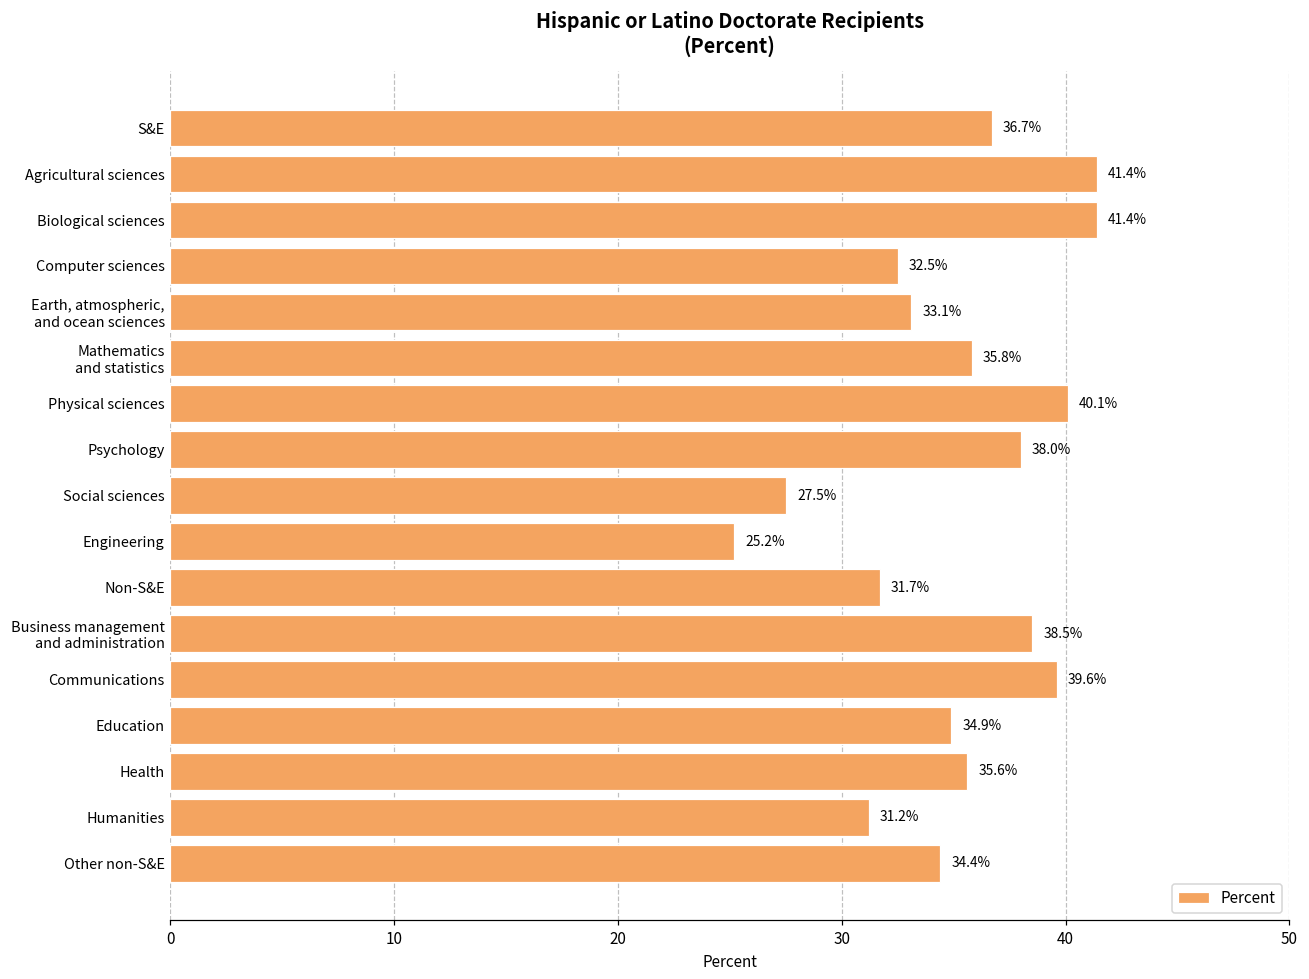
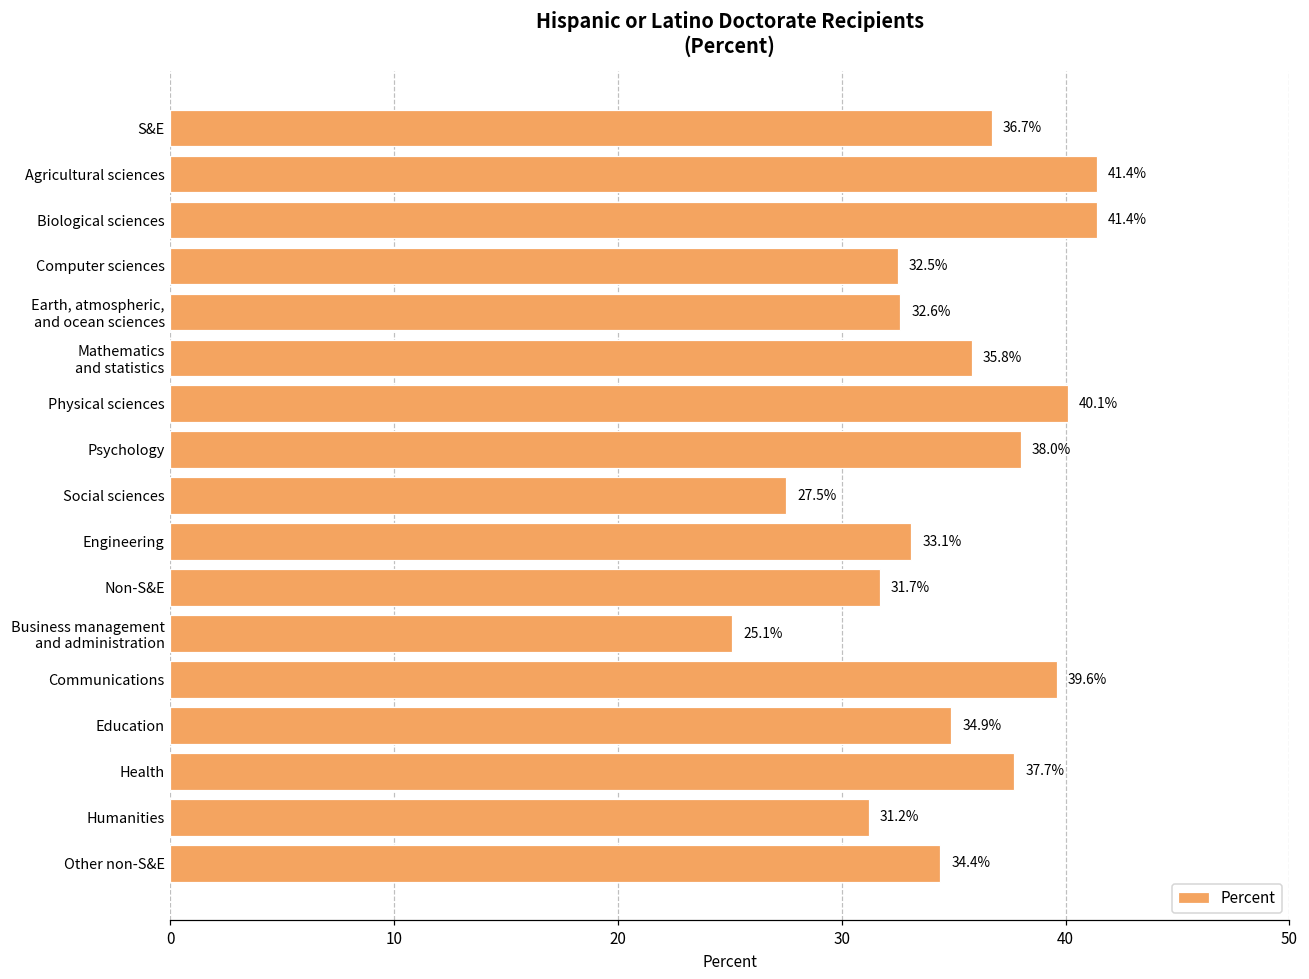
  {
    "S&E": "36.7%",
    "Agricultural sciences": "41.4%",
    "Biological sciences": "41.4%",
    "Computer sciences": "32.5%",
-   "Earth, atmospheric, and ocean sciences": "33.1%",
+   "Earth, atmospheric, and ocean sciences": "32.6%",
    "Mathematics and statistics": "35.8%",
    "Physical sciences": "40.1%",
    "Psychology": "38.0%",
    "Social sciences": "27.5%",
-   "Engineering": "25.2%",
+   "Engineering": "33.1%",
    "Non-S&E": "31.7%",
-   "Business management and administration": "38.5%",
+   "Business management and administration": "25.1%",
    "Communications": "39.6%",
    "Education": "34.9%",
-   "Health": "35.6%",
+   "Health": "37.7%",
    "Humanities": "31.2%",
    "Other non-S&E": "34.4%"
  }
